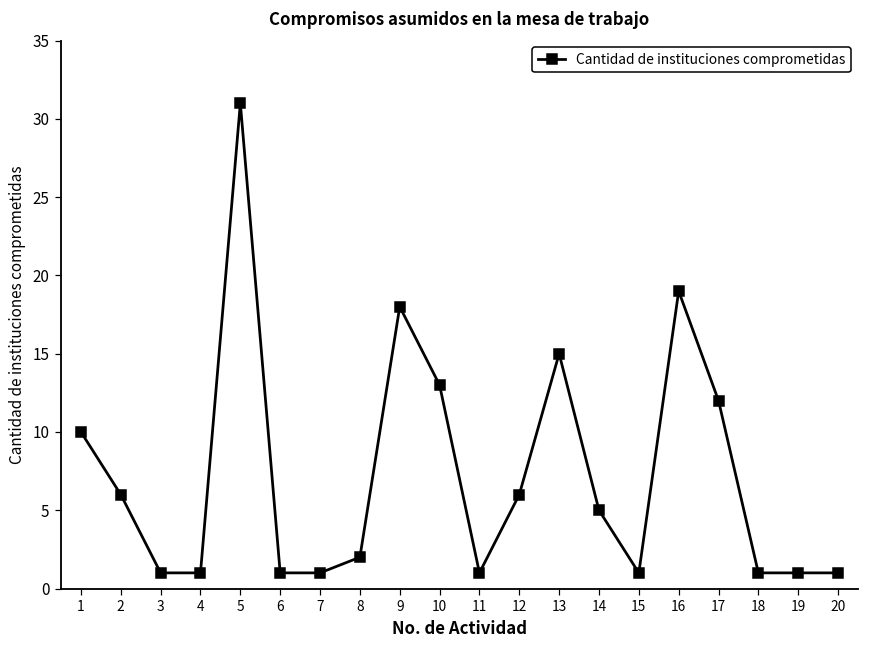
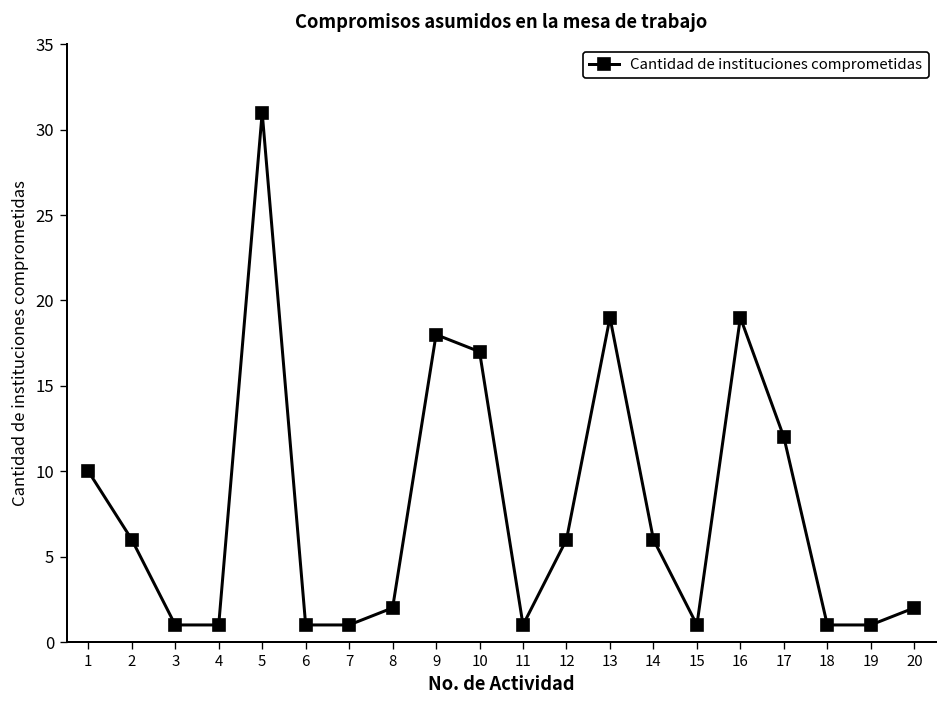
  {
    "1": 10,
    "2": 6,
    "3": 1,
    "4": 1,
    "5": 31,
    "6": 1,
    "7": 1,
    "8": 2,
    "9": 18,
-   "10": 13,
+   "10": 17,
    "11": 1,
    "12": 6,
-   "13": 15,
-   "14": 5,
+   "13": 19,
+   "14": 6,
    "15": 1,
    "16": 19,
    "17": 12,
    "18": 1,
    "19": 1,
-   "20": 1
+   "20": 2
  }
